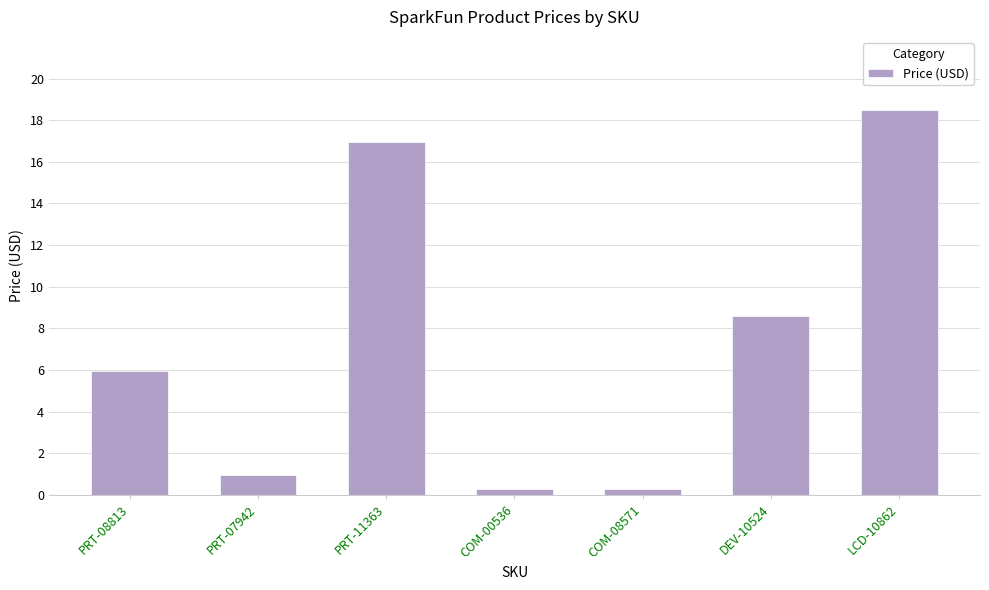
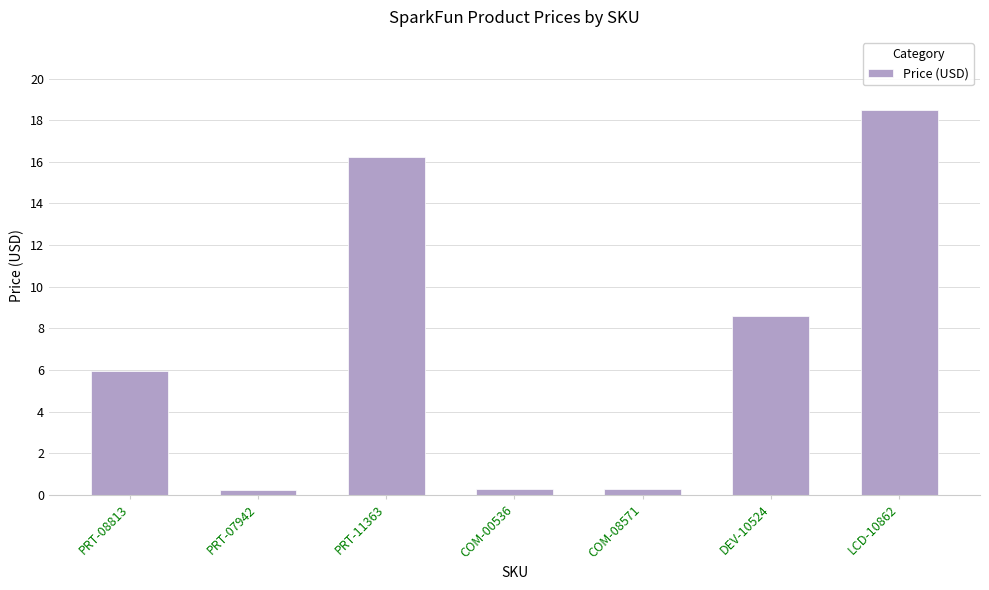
  {
    "PRT-08813": 6.0,
-   "PRT-07942": 1.0,
-   "PRT-11363": 17.0,
+   "PRT-07942": 0.2,
+   "PRT-11363": 16.2,
    "COM-00536": 0.3,
    "COM-08571": 0.3,
    "DEV-10524": 8.6,
    "LCD-10862": 18.5
  }
